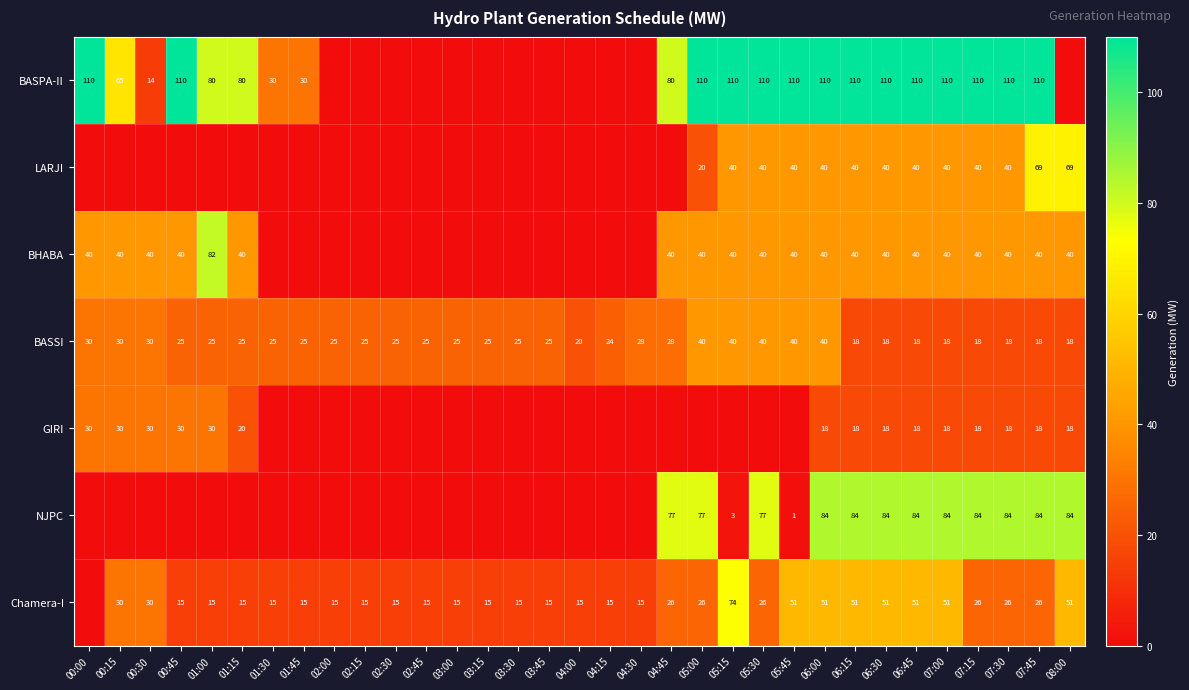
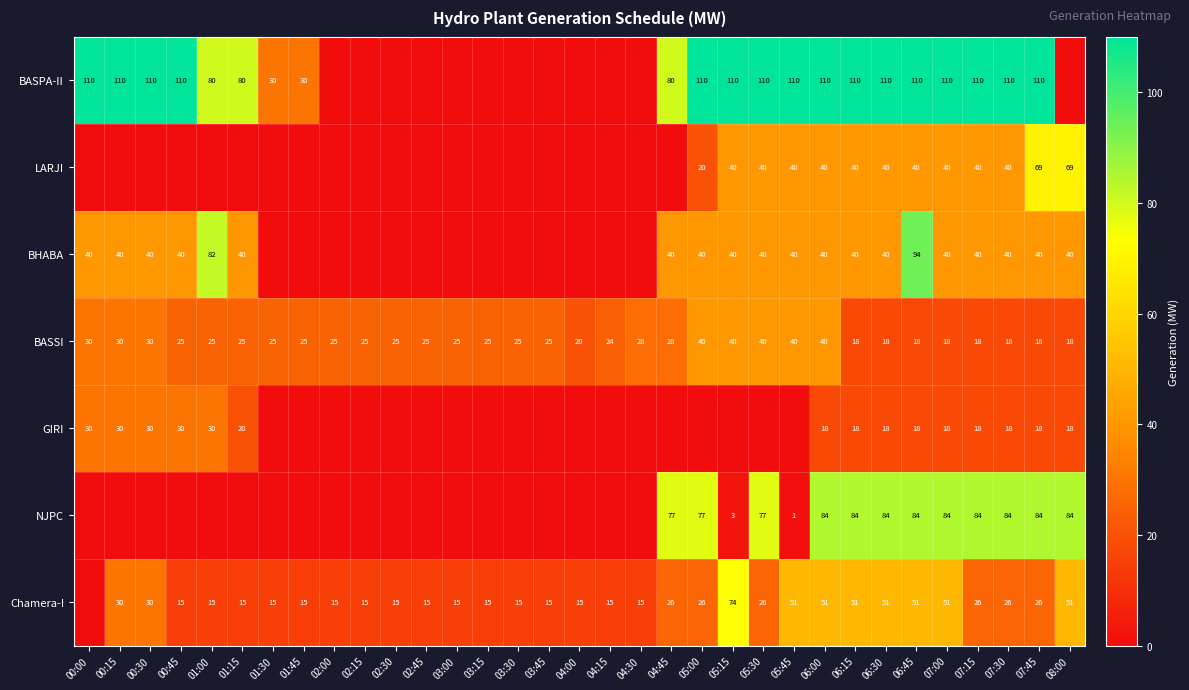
  {
    "BASPA-II": {
      "00:00": 110,
-     "00:15": 65,
-     "00:30": 14,
+     "00:15": 110,
+     "00:30": 110,
      "00:45": 110,
      "01:00": 80,
      "01:15": 80,
      "01:30": 30,
      "01:45": 30,
      "04:45": 80,
      "05:00": 110,
      "05:15": 110,
      "05:30": 110,
      "05:45": 110,
      "06:00": 110,
      "06:15": 110,
      "06:30": 110,
      "06:45": 110,
      "07:00": 110,
      "07:15": 110,
      "07:30": 110,
      "07:45": 110
    },
    "LARJI": {
      "05:00": 20,
      "05:15": 40,
      "05:30": 40,
      "05:45": 40,
      "06:00": 40,
      "06:15": 40,
      "06:30": 40,
      "06:45": 40,
      "07:00": 40,
      "07:15": 40,
      "07:30": 40,
      "07:45": 69,
      "08:00": 69
    },
    "BHABA": {
      "00:00": 40,
      "00:15": 40,
      "00:30": 40,
      "00:45": 40,
      "01:00": 82,
      "01:15": 40,
      "04:45": 40,
      "05:00": 40,
      "05:15": 40,
      "05:30": 40,
      "05:45": 40,
      "06:00": 40,
      "06:15": 40,
      "06:30": 40,
-     "06:45": 40,
+     "06:45": 94,
      "07:00": 40,
      "07:15": 40,
      "07:30": 40,
      "07:45": 40,
      "08:00": 40
    },
    "BASSI": {
      "00:00": 30,
      "00:15": 30,
      "00:30": 30,
      "00:45": 25,
      "01:00": 25,
      "01:15": 25,
      "01:30": 25,
      "01:45": 25,
      "02:00": 25,
      "02:15": 25,
      "02:30": 25,
      "02:45": 25,
      "03:00": 25,
      "03:15": 25,
      "03:30": 25,
      "03:45": 25,
      "04:00": 20,
      "04:15": 24,
      "04:30": 28,
      "04:45": 28,
      "05:00": 40,
      "05:15": 40,
      "05:30": 40,
      "05:45": 40,
      "06:00": 40,
      "06:15": 18,
      "06:30": 18,
      "06:45": 18,
      "07:00": 18,
      "07:15": 18,
      "07:30": 18,
      "07:45": 18,
      "08:00": 18
    },
    "GIRI": {
      "00:00": 30,
      "00:15": 30,
      "00:30": 30,
      "00:45": 30,
      "01:00": 30,
      "01:15": 20,
      "06:00": 18,
      "06:15": 18,
      "06:30": 18,
      "06:45": 18,
      "07:00": 18,
      "07:15": 18,
      "07:30": 18,
      "07:45": 18,
      "08:00": 18
    },
    "NJPC": {
      "04:45": 77,
      "05:00": 77,
      "05:15": 3,
      "05:30": 77,
      "05:45": 1,
      "06:00": 84,
      "06:15": 84,
      "06:30": 84,
      "06:45": 84,
      "07:00": 84,
      "07:15": 84,
      "07:30": 84,
      "07:45": 84,
      "08:00": 84
    },
    "Chamera-I": {
      "00:15": 30,
      "00:30": 30,
      "00:45": 15,
      "01:00": 15,
      "01:15": 15,
      "01:30": 15,
      "01:45": 15,
      "02:00": 15,
      "02:15": 15,
      "02:30": 15,
      "02:45": 15,
      "03:00": 15,
      "03:15": 15,
      "03:30": 15,
      "03:45": 15,
      "04:00": 15,
      "04:15": 15,
      "04:30": 15,
      "04:45": 26,
      "05:00": 26,
      "05:15": 74,
      "05:30": 26,
      "05:45": 51,
      "06:00": 51,
      "06:15": 51,
      "06:30": 51,
      "06:45": 51,
      "07:00": 51,
      "07:15": 26,
      "07:30": 26,
      "07:45": 26,
      "08:00": 51
    }
  }
